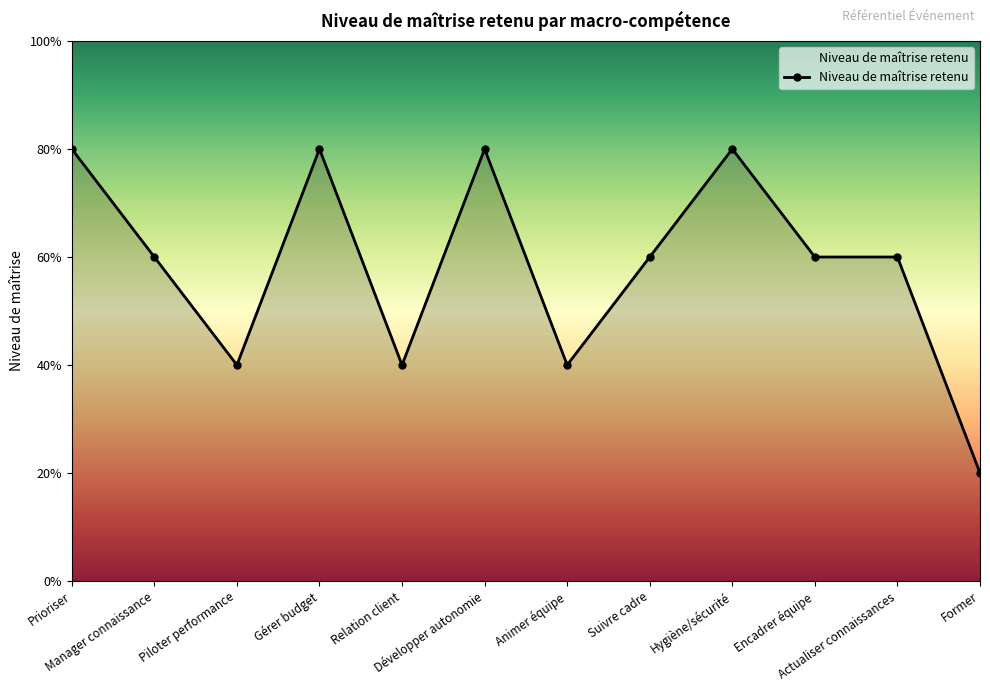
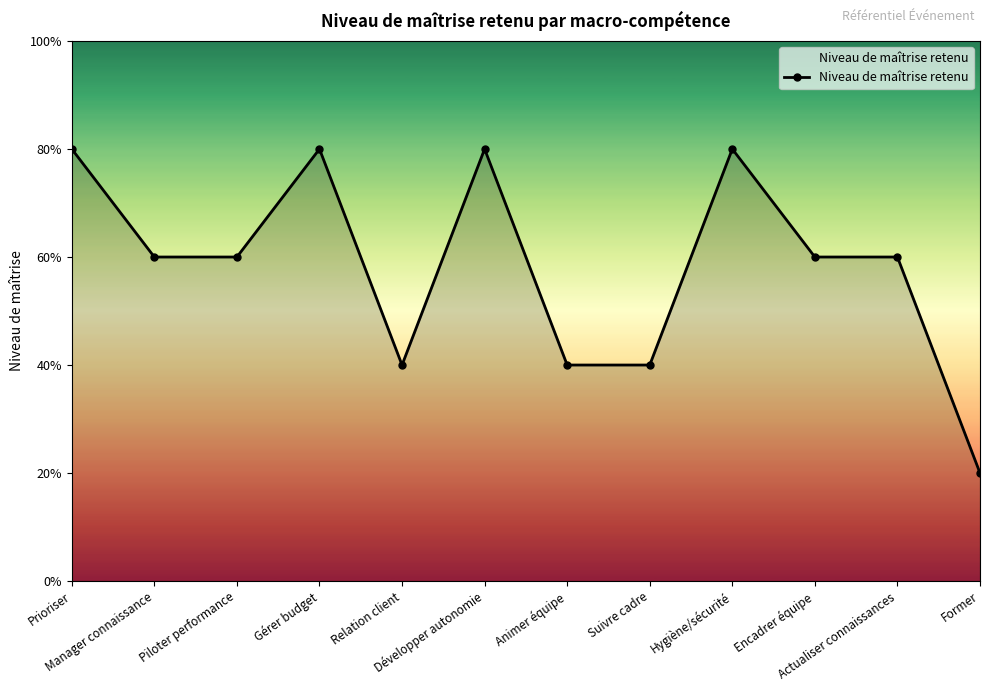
  {
    "Prioriser": "80%",
    "Manager connaissance": "60%",
-   "Piloter performance": "40%",
+   "Piloter performance": "60%",
    "Gérer budget": "80%",
    "Relation client": "40%",
    "Développer autonomie": "80%",
    "Animer équipe": "40%",
-   "Suivre cadre": "60%",
+   "Suivre cadre": "40%",
    "Hygiène/sécurité": "80%",
    "Encadrer équipe": "60%",
    "Actualiser connaissances": "60%",
    "Former": "20%"
  }
